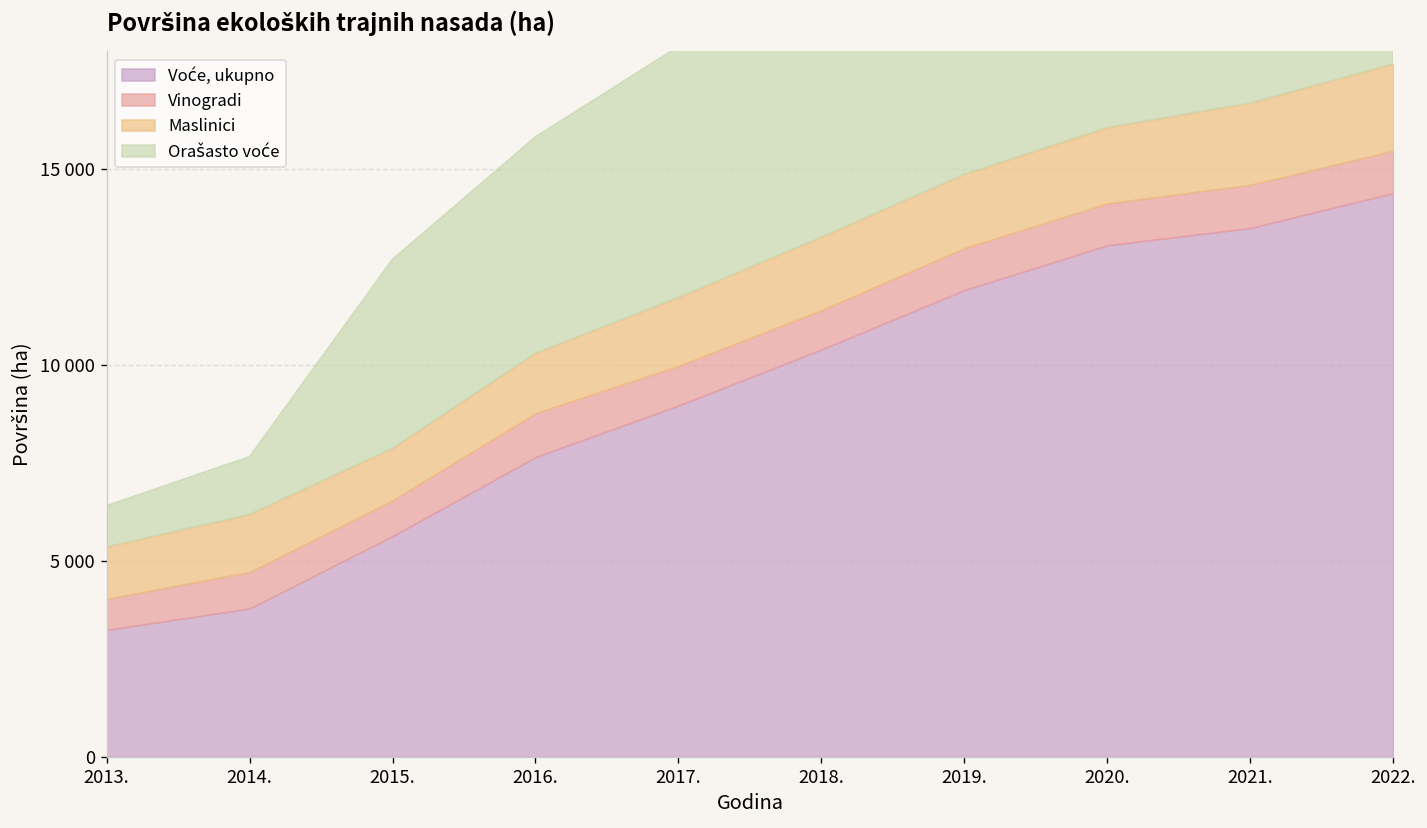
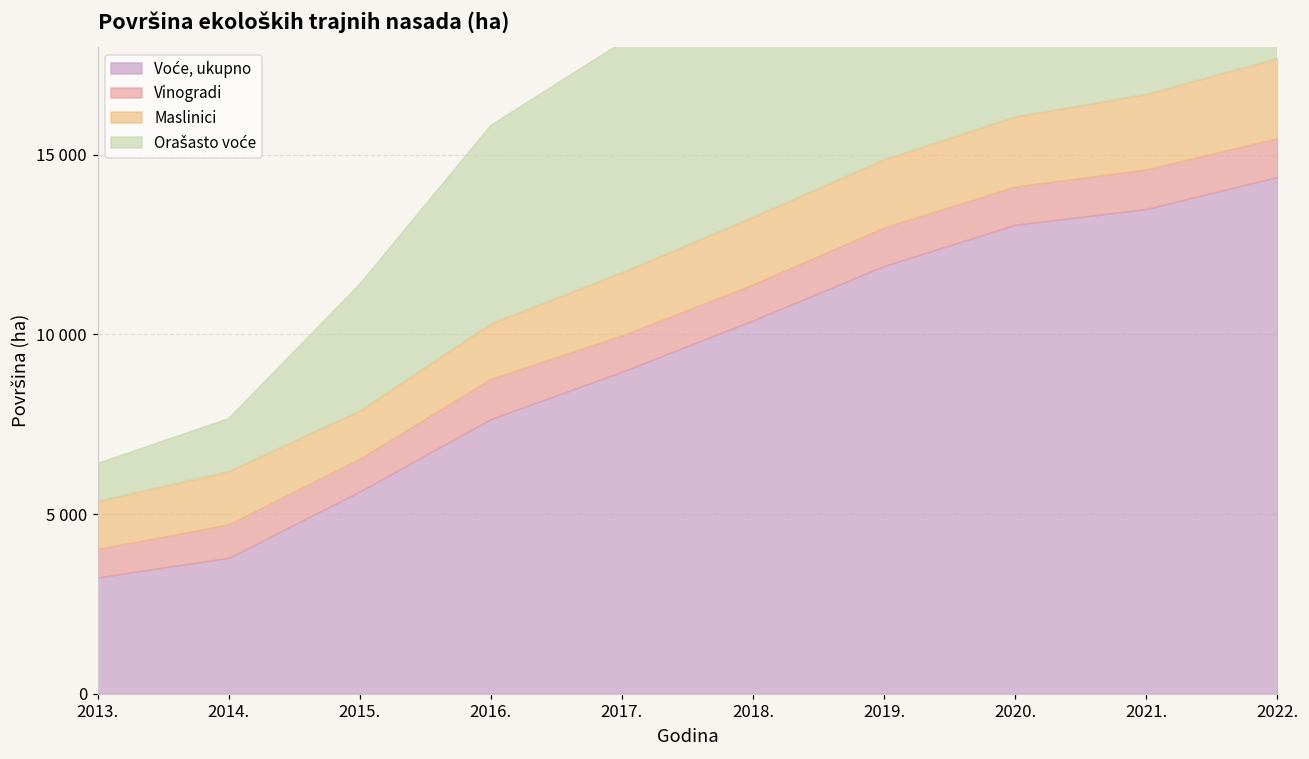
  {
    "Orašasto voće": {
      "2013.": 1000,
      "2014.": 1500,
-     "2015.": 4800,
+     "2015.": 3500,
      "2016.": 5500
    }
  }
